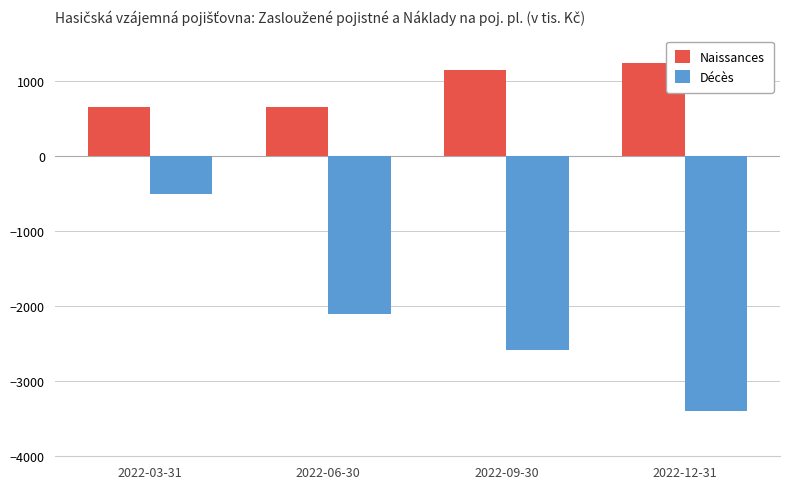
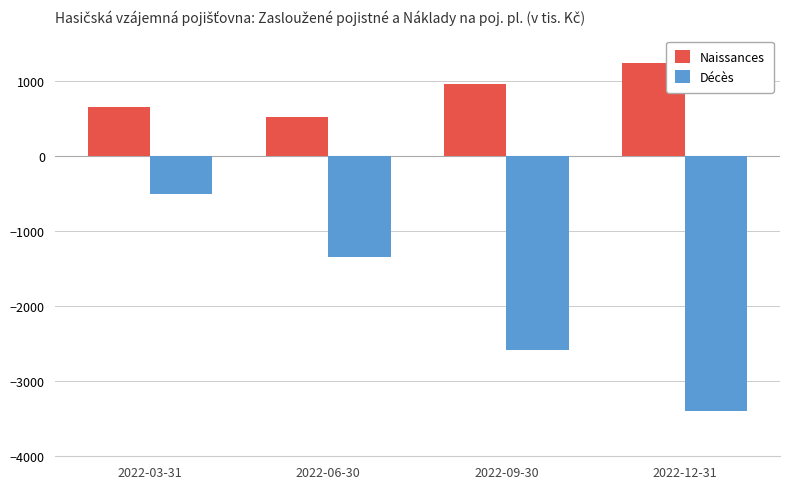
  {
    "Naissances": {
      "2022-03-31": 700,
-     "2022-06-30": 600,
-     "2022-09-30": 1100,
+     "2022-06-30": 500,
+     "2022-09-30": 1000,
      "2022-12-31": 1200
    },
    "Décès": {
      "2022-03-31": -500,
-     "2022-06-30": -2100,
+     "2022-06-30": -1300,
      "2022-09-30": -2600,
      "2022-12-31": -3400
    }
  }
